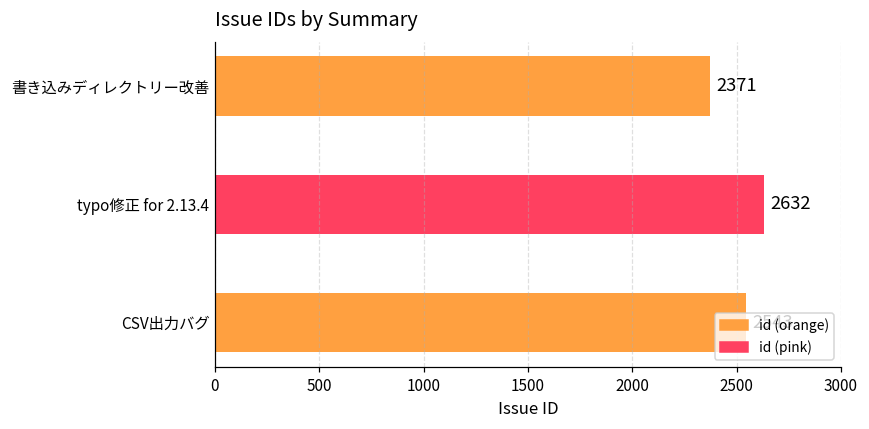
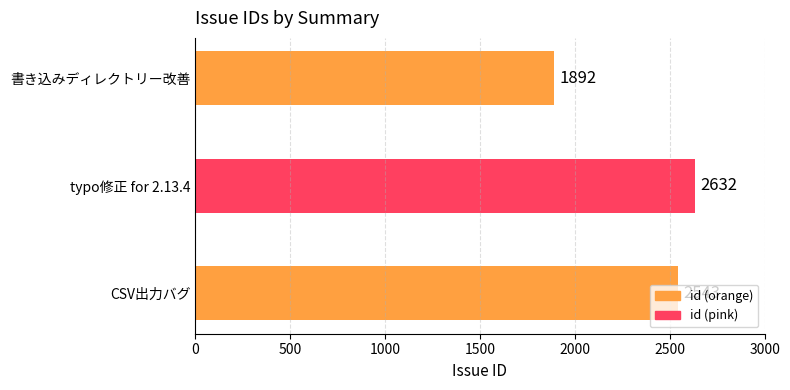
  {
-   "書き込みディレクトリー改善": 2371,
+   "書き込みディレクトリー改善": 1892,
    "typo修正 for 2.13.4": 2632
  }
